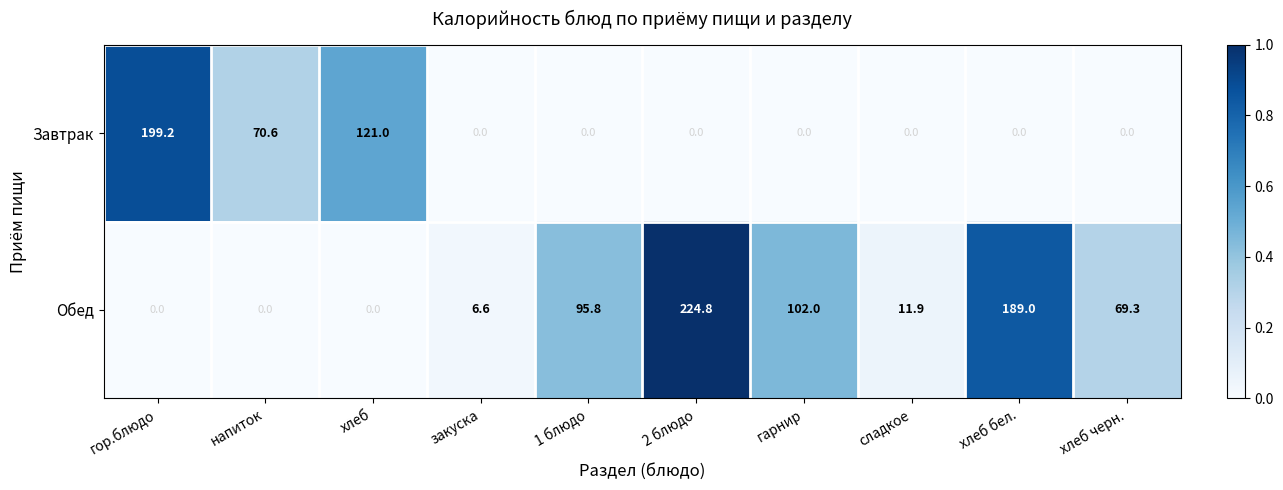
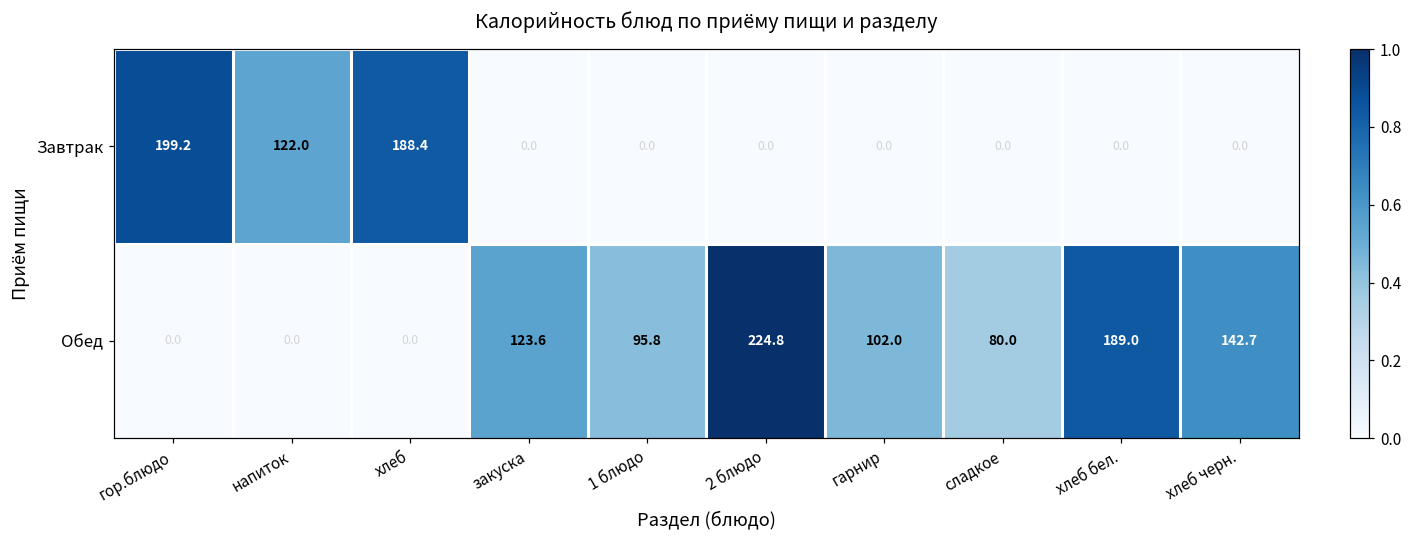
  {
    "Завтрак": {
      "гор.блюдо": 199.2,
-     "напиток": 70.6,
-     "хлеб": 121.0
+     "напиток": 122.0,
+     "хлеб": 188.4
    },
    "Обед": {
-     "закуска": 6.6,
+     "закуска": 123.6,
      "1 блюдо": 95.8,
      "2 блюдо": 224.8,
      "гарнир": 102.0,
-     "сладкое": 11.9,
+     "сладкое": 80.0,
      "хлеб бел.": 189.0,
-     "хлеб черн.": 69.3
+     "хлеб черн.": 142.7
    }
  }
